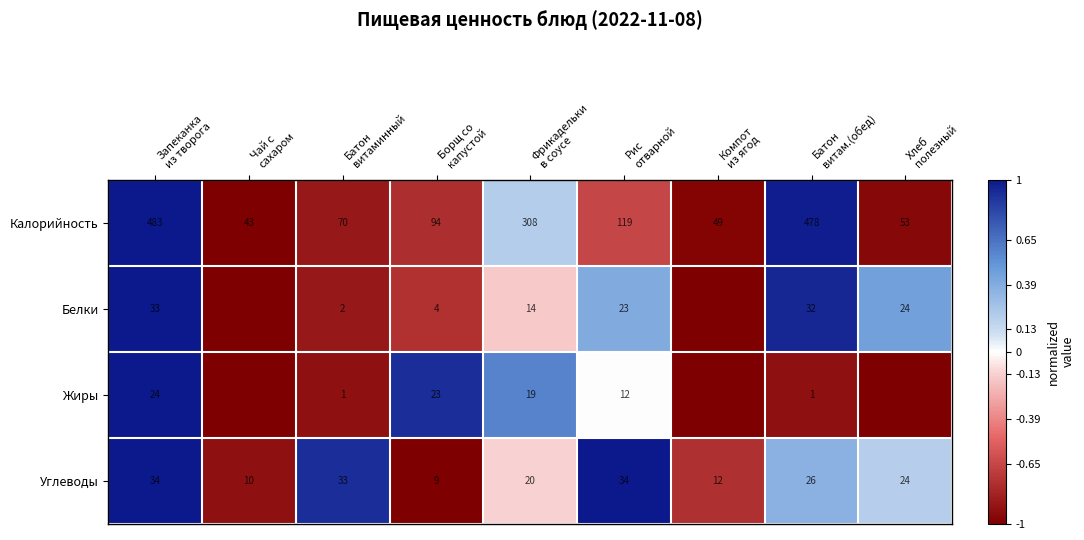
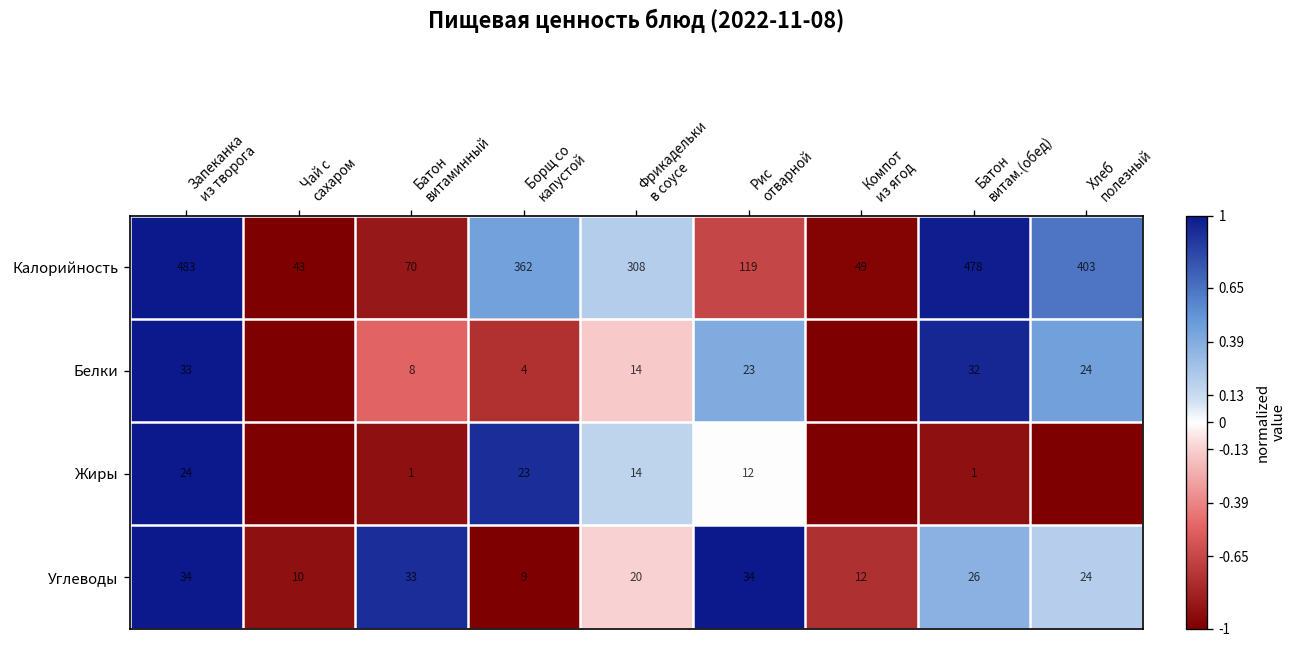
  {
    "Калорийность": {
      "Запеканка из творога": 483,
      "Чай с сахаром": 43,
      "Батон витаминный": 70,
-     "Борщ со капустой": 94,
+     "Борщ со капустой": 362,
      "Фрикадельки в соусе": 308,
      "Рис отварной": 119,
      "Компот из ягод": 49,
      "Батон витам.(обед)": 478,
-     "Хлеб полезный": 53
+     "Хлеб полезный": 403
    },
    "Белки": {
      "Запеканка из творога": 33,
-     "Батон витаминный": 2,
+     "Батон витаминный": 8,
      "Борщ со капустой": 4,
      "Фрикадельки в соусе": 14,
      "Рис отварной": 23,
      "Батон витам.(обед)": 32,
      "Хлеб полезный": 24
    },
    "Жиры": {
      "Запеканка из творога": 24,
      "Батон витаминный": 1,
      "Борщ со капустой": 23,
-     "Фрикадельки в соусе": 19,
+     "Фрикадельки в соусе": 14,
      "Рис отварной": 12,
      "Батон витам.(обед)": 1
    },
    "Углеводы": {
      "Запеканка из творога": 34,
      "Чай с сахаром": 10,
      "Батон витаминный": 33,
      "Борщ со капустой": 9,
      "Фрикадельки в соусе": 20,
      "Рис отварной": 34,
      "Компот из ягод": 12,
      "Батон витам.(обед)": 26,
      "Хлеб полезный": 24
    }
  }
